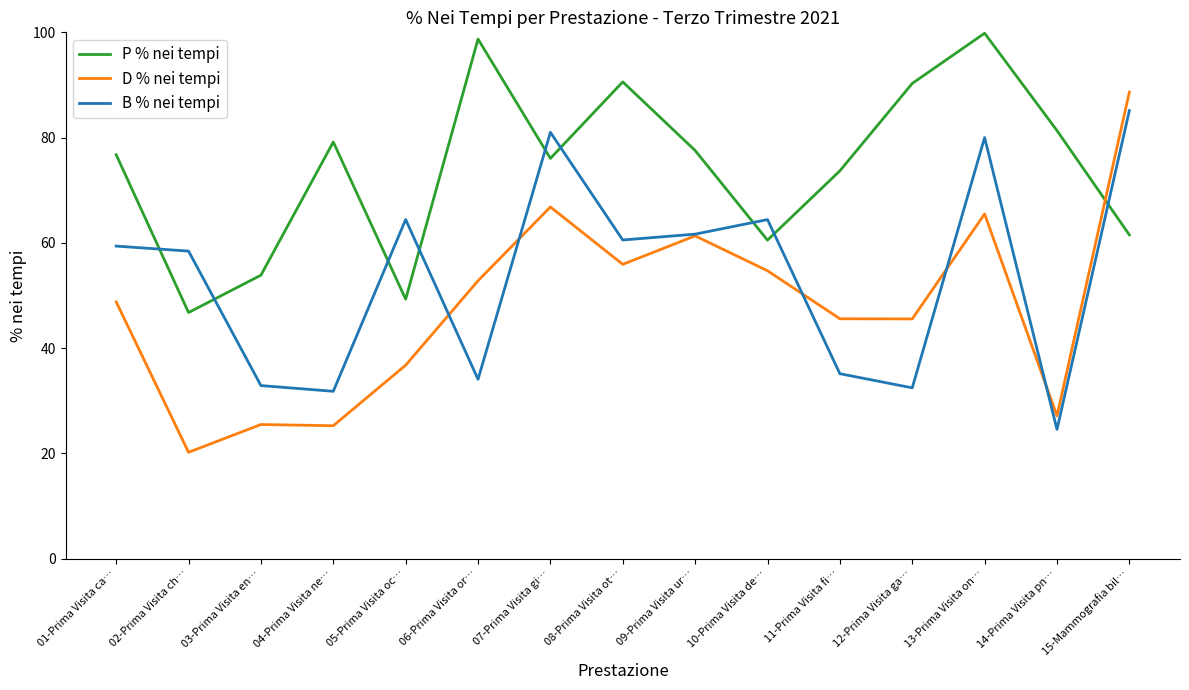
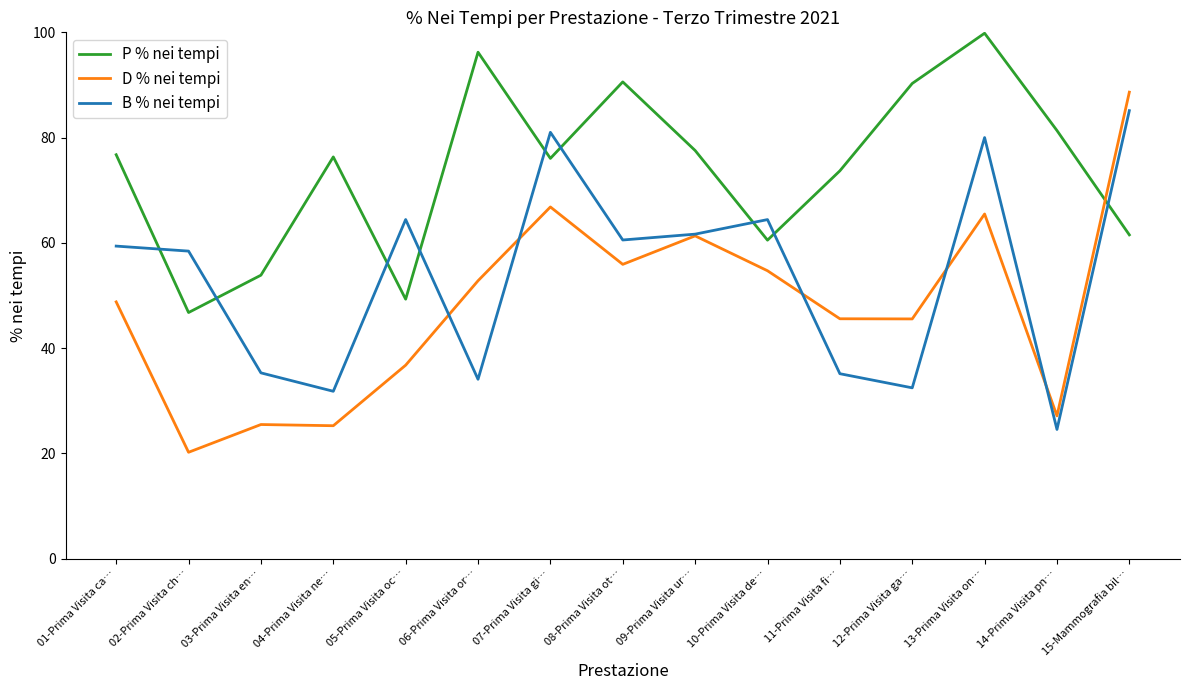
  {
    "P % nei tempi": {
      "01-Prima Visita ca…": 77,
      "02-Prima Visita ch…": 47,
      "03-Prima Visita en…": 54,
-     "04-Prima Visita ne…": 79,
+     "04-Prima Visita ne…": 76,
      "05-Prima Visita oc…": 49,
-     "06-Prima Visita or…": 99,
+     "06-Prima Visita or…": 96,
      "07-Prima Visita gi…": 76,
      "08-Prima Visita ot…": 91,
      "09-Prima Visita ur…": 78,
      "10-Prima Visita de…": 61,
      "11-Prima Visita fi…": 74,
      "12-Prima Visita ga…": 90,
      "13-Prima Visita on…": 100,
      "14-Prima Visita pn…": 81,
      "15-Mammografia bil…": 62
    },
    "D % nei tempi": {
      "01-Prima Visita ca…": 49,
      "02-Prima Visita ch…": 20,
      "03-Prima Visita en…": 25,
      "04-Prima Visita ne…": 25,
      "05-Prima Visita oc…": 37,
      "06-Prima Visita or…": 53,
      "07-Prima Visita gi…": 67,
      "08-Prima Visita ot…": 56,
      "10-Prima Visita de…": 55,
      "11-Prima Visita fi…": 46,
      "12-Prima Visita ga…": 46,
      "13-Prima Visita on…": 65,
      "14-Prima Visita pn…": 27,
      "15-Mammografia bil…": 89
    },
    "B % nei tempi": {
      "01-Prima Visita ca…": 59,
      "02-Prima Visita ch…": 58,
-     "03-Prima Visita en…": 33,
+     "03-Prima Visita en…": 35,
      "04-Prima Visita ne…": 32,
      "05-Prima Visita oc…": 64,
      "06-Prima Visita or…": 34,
      "07-Prima Visita gi…": 81,
      "08-Prima Visita ot…": 61,
      "10-Prima Visita de…": 64,
      "11-Prima Visita fi…": 35,
      "12-Prima Visita ga…": 32,
      "13-Prima Visita on…": 80,
      "14-Prima Visita pn…": 25,
      "15-Mammografia bil…": 85
    }
  }
